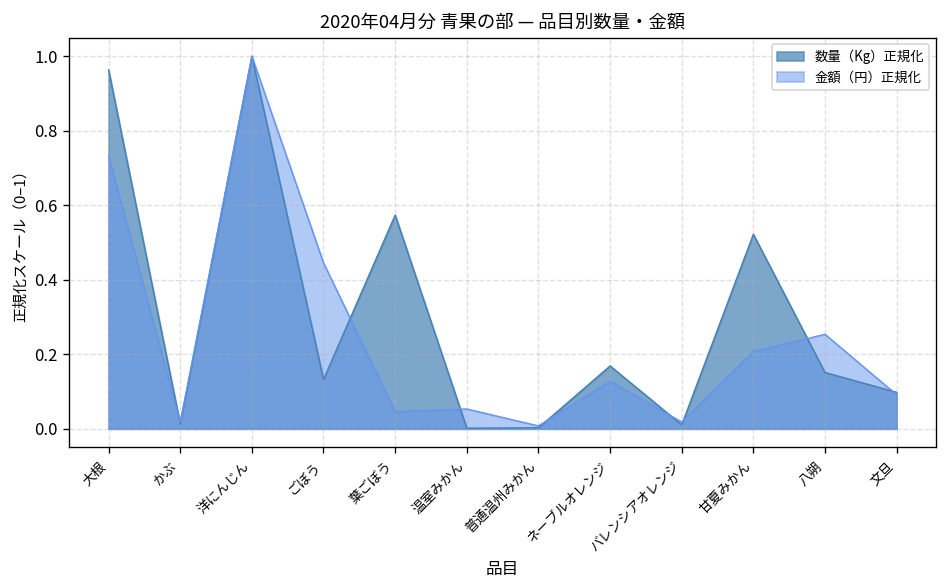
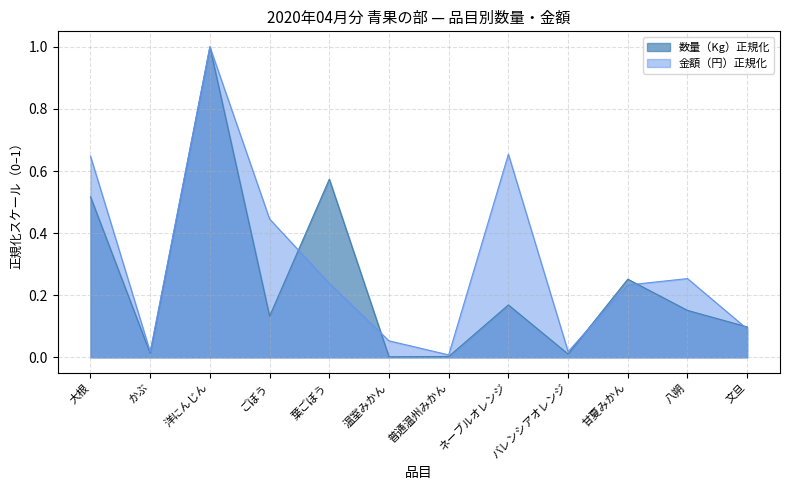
  {
    "数量（Kg）正規化": {
-     "大根": 0.96,
+     "大根": 0.52,
      "ごぼう": 0.13,
      "葉ごぼう": 0.57,
      "温室みかん": 0.00,
      "ネーブルオレンジ": 0.17,
-     "甘夏みかん": 0.52,
+     "甘夏みかん": 0.25,
      "八朔": 0.15
    },
    "金額（円）正規化": {
-     "大根": 0.73,
+     "大根": 0.65,
      "ごぼう": 0.45,
-     "葉ごぼう": 0.05,
+     "葉ごぼう": 0.24,
      "温室みかん": 0.05,
-     "ネーブルオレンジ": 0.13,
-     "甘夏みかん": 0.21,
+     "ネーブルオレンジ": 0.65,
+     "甘夏みかん": 0.23,
      "八朔": 0.25
    }
  }
